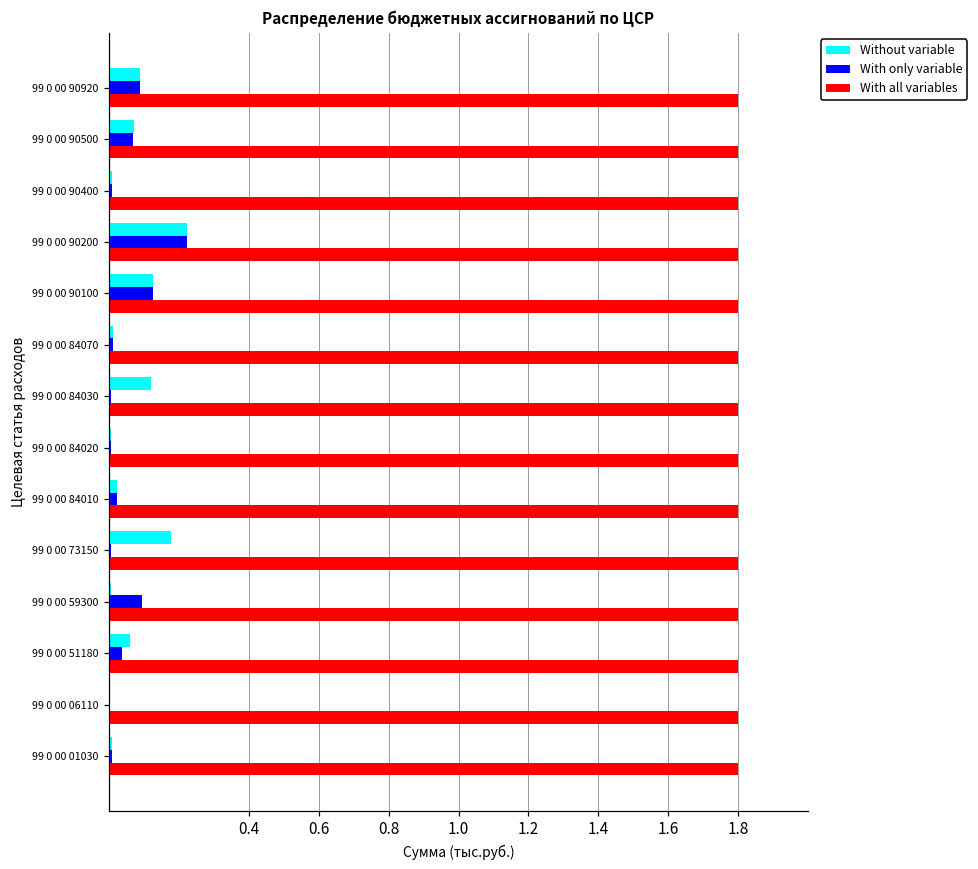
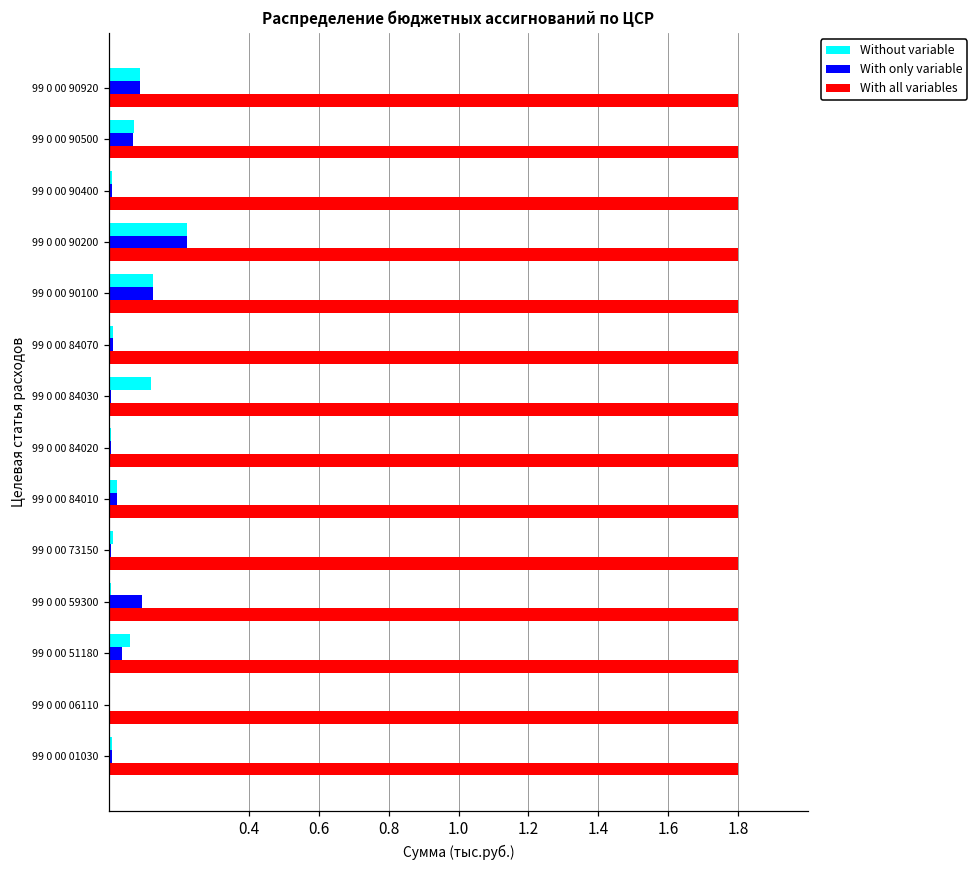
  {
    "Without variable": {
      "99 0 00 90920": 0.09,
      "99 0 00 90500": 0.07,
      "99 0 00 90200": 0.22,
      "99 0 00 90100": 0.12,
      "99 0 00 84070": 0.01,
      "99 0 00 84030": 0.12,
      "99 0 00 84010": 0.02,
-     "99 0 00 73150": 0.18,
+     "99 0 00 73150": 0.01,
      "99 0 00 51180": 0.06
    },
    "With only variable": {
      "99 0 00 90920": 0.09,
      "99 0 00 90500": 0.07,
      "99 0 00 90200": 0.22,
      "99 0 00 90100": 0.12,
      "99 0 00 84070": 0.01,
      "99 0 00 84010": 0.02,
      "99 0 00 59300": 0.09,
      "99 0 00 51180": 0.04
    },
    "With all variables": {
      "99 0 00 90920": 1.80,
      "99 0 00 90500": 1.80,
      "99 0 00 90400": 1.80,
      "99 0 00 90200": 1.80,
      "99 0 00 90100": 1.80,
      "99 0 00 84070": 1.80,
      "99 0 00 84030": 1.80,
      "99 0 00 84020": 1.80,
      "99 0 00 84010": 1.80,
      "99 0 00 73150": 1.80,
      "99 0 00 59300": 1.80,
      "99 0 00 51180": 1.80,
      "99 0 00 06110": 1.80,
      "99 0 00 01030": 1.80
    }
  }
